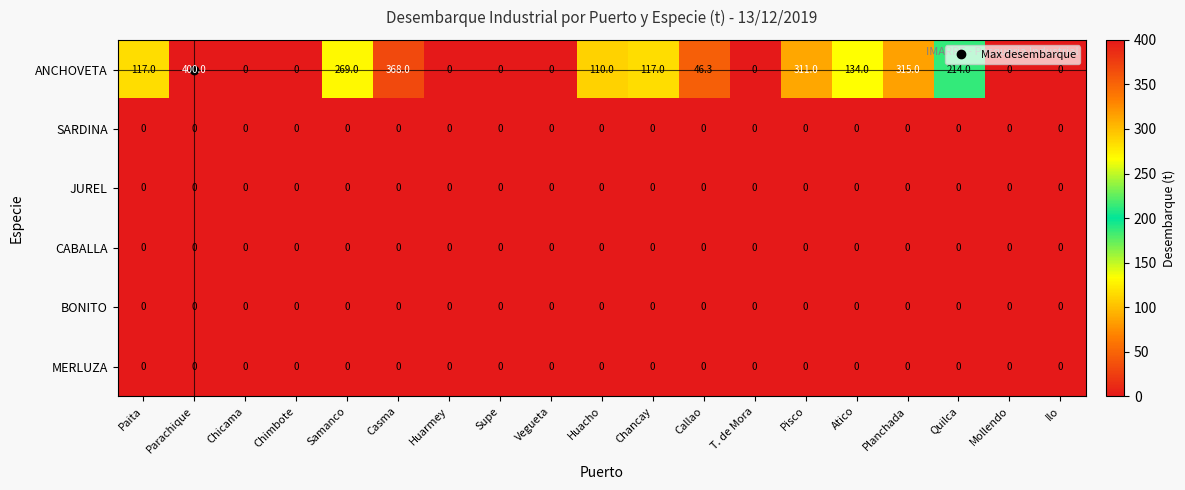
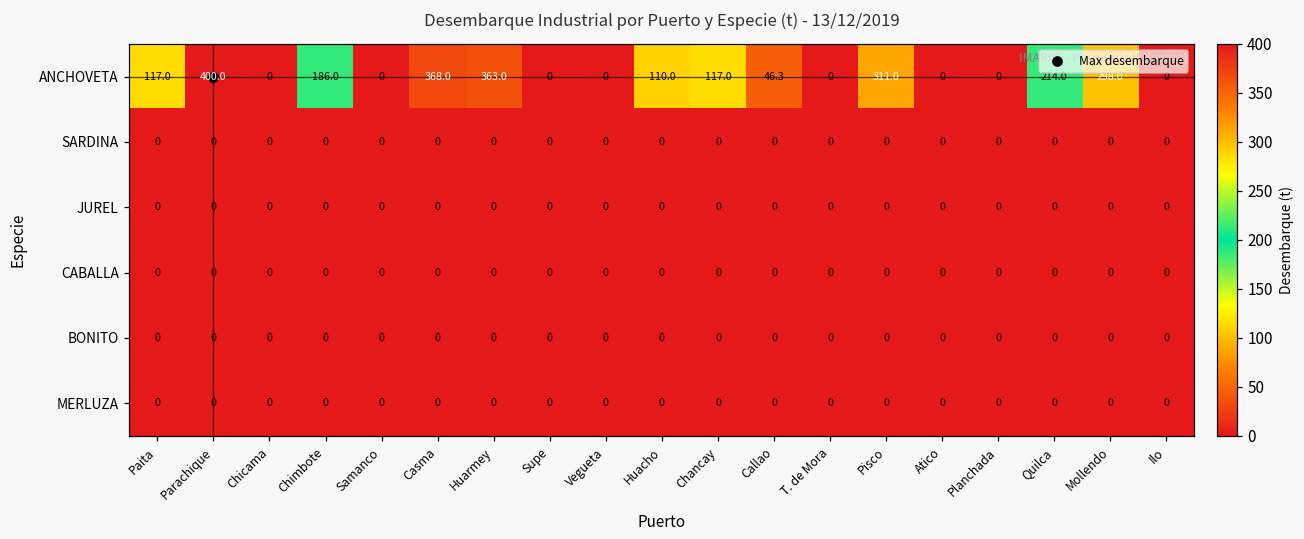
  {
    "ANCHOVETA": {
      "Paita": 117.0,
      "Chicama": 0,
-     "Chimbote": 0,
-     "Samanco": 269.0,
+     "Chimbote": 186.0,
+     "Samanco": 0,
      "Casma": 368.0,
-     "Huarmey": 0,
+     "Huarmey": 363.0,
      "Supe": 0,
      "Vegueta": 0,
      "Huacho": 110.0,
      "Chancay": 117.0,
      "Callao": 46.3,
      "T. de Mora": 0,
      "Pisco": 311.0,
-     "Atico": 134.0,
-     "Planchada": 315.0,
+     "Atico": 0,
+     "Planchada": 0,
      "Quilca": 214.0,
-     "Mollendo": 0,
+     "Mollendo": 298.0,
      "Ilo": 0
    },
    "SARDINA": {
      "Paita": 0,
      "Parachique": 0,
      "Chicama": 0,
      "Chimbote": 0,
      "Samanco": 0,
      "Casma": 0,
      "Huarmey": 0,
      "Supe": 0,
      "Vegueta": 0,
      "Huacho": 0,
      "Chancay": 0,
      "Callao": 0,
      "T. de Mora": 0,
      "Pisco": 0,
      "Atico": 0,
      "Planchada": 0,
      "Quilca": 0,
      "Mollendo": 0,
      "Ilo": 0
    },
    "JUREL": {
      "Paita": 0,
      "Parachique": 0,
      "Chicama": 0,
      "Chimbote": 0,
      "Samanco": 0,
      "Casma": 0,
      "Huarmey": 0,
      "Supe": 0,
      "Vegueta": 0,
      "Huacho": 0,
      "Chancay": 0,
      "Callao": 0,
      "T. de Mora": 0,
      "Pisco": 0,
      "Atico": 0,
      "Planchada": 0,
      "Quilca": 0,
      "Mollendo": 0,
      "Ilo": 0
    },
    "CABALLA": {
      "Paita": 0,
      "Parachique": 0,
      "Chicama": 0,
      "Chimbote": 0,
      "Samanco": 0,
      "Casma": 0,
      "Huarmey": 0,
      "Supe": 0,
      "Vegueta": 0,
      "Huacho": 0,
      "Chancay": 0,
      "Callao": 0,
      "T. de Mora": 0,
      "Pisco": 0,
      "Atico": 0,
      "Planchada": 0,
      "Quilca": 0,
      "Mollendo": 0,
      "Ilo": 0
    },
    "BONITO": {
      "Paita": 0,
      "Parachique": 0,
      "Chicama": 0,
      "Chimbote": 0,
      "Samanco": 0,
      "Casma": 0,
      "Huarmey": 0,
      "Supe": 0,
      "Vegueta": 0,
      "Huacho": 0,
      "Chancay": 0,
      "Callao": 0,
      "T. de Mora": 0,
      "Pisco": 0,
      "Atico": 0,
      "Planchada": 0,
      "Quilca": 0,
      "Mollendo": 0,
      "Ilo": 0
    },
    "MERLUZA": {
      "Paita": 0,
      "Parachique": 0,
      "Chicama": 0,
      "Chimbote": 0,
      "Samanco": 0,
      "Casma": 0,
      "Huarmey": 0,
      "Supe": 0,
      "Vegueta": 0,
      "Huacho": 0,
      "Chancay": 0,
      "Callao": 0,
      "T. de Mora": 0,
      "Pisco": 0,
      "Atico": 0,
      "Planchada": 0,
      "Quilca": 0,
      "Mollendo": 0,
      "Ilo": 0
    }
  }
